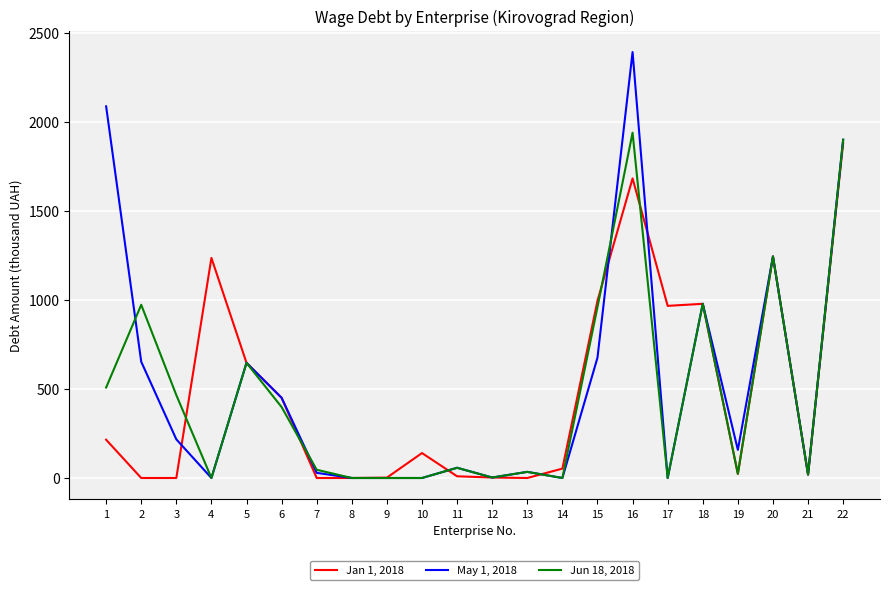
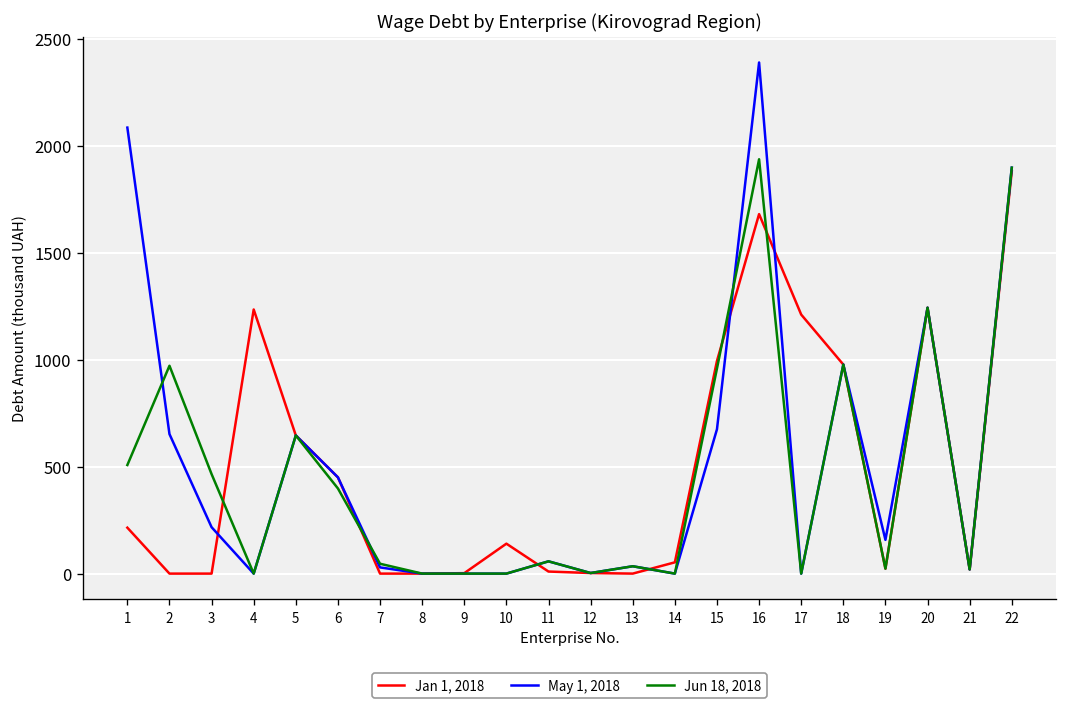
  {
    "Jan 1, 2018": {
      "1": 210,
      "2": 0,
      "3": 0,
      "4": 1240,
      "7": 0,
      "10": 140,
      "11": 10,
      "13": 0,
      "14": 50,
      "15": 990,
      "16": 1680,
-     "17": 970,
+     "17": 1210,
      "22": 1880
    },
    "May 1, 2018": {
      "1": 2090,
      "2": 650,
      "3": 220,
      "7": 30,
      "15": 680,
      "16": 2390,
      "19": 160
    },
    "Jun 18, 2018": {
      "1": 510,
      "2": 970,
      "3": 470,
      "6": 400,
      "7": 50,
      "15": 960,
      "16": 1940
    }
  }
